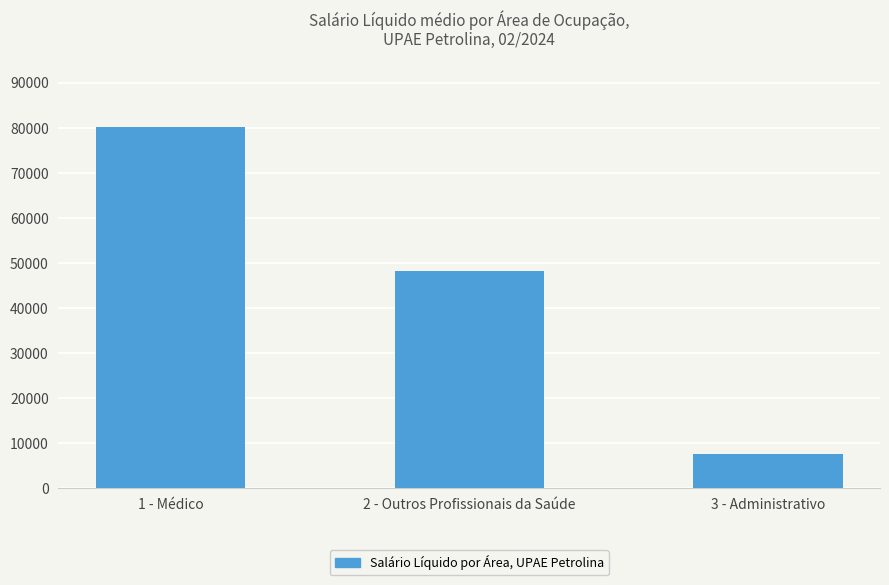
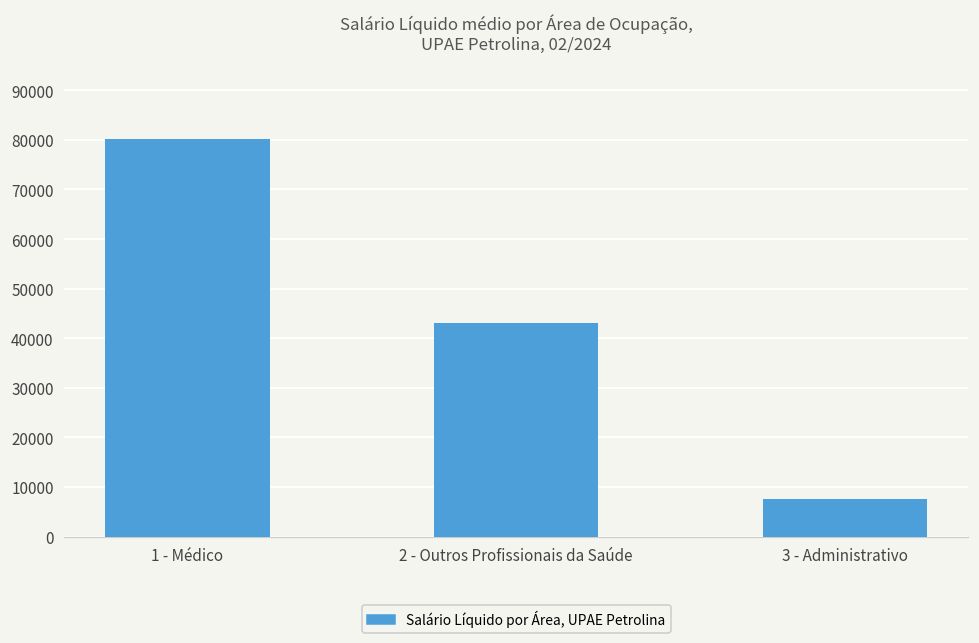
  {
    "1 - Médico": 80000,
-   "2 - Outros Profissionais da Saúde": 48000,
+   "2 - Outros Profissionais da Saúde": 43000,
    "3 - Administrativo": 8000
  }
